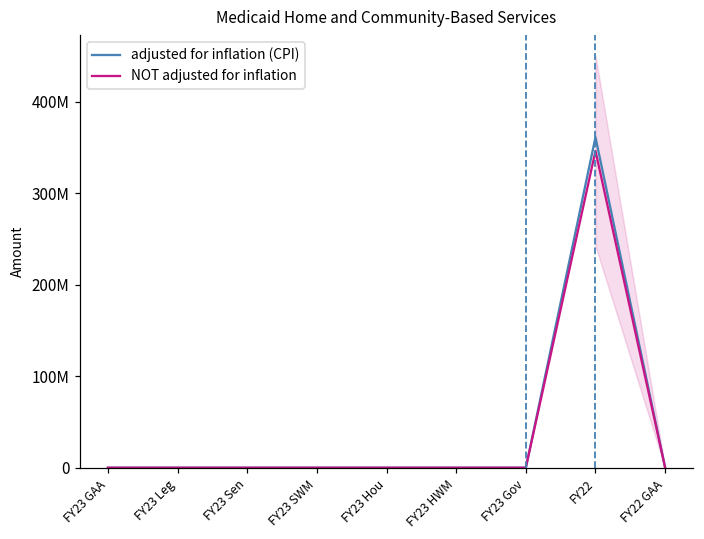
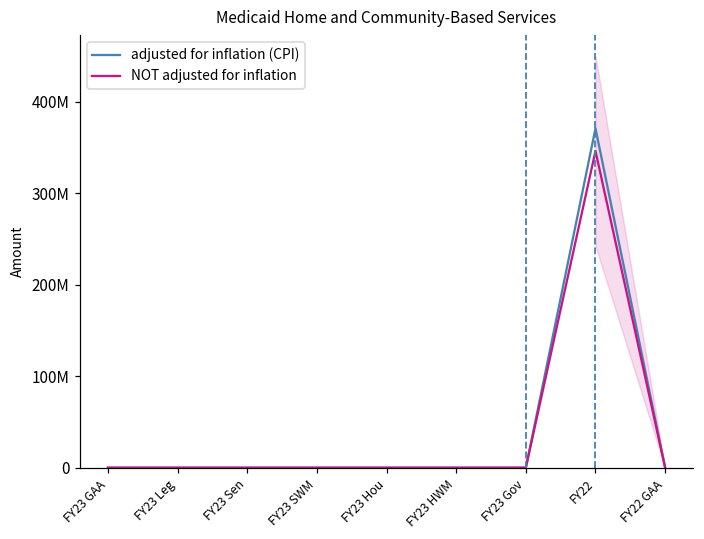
  {
    "adjusted for inflation (CPI)": {
-     "FY22": 360000000
+     "FY22": 370000000
    }
  }
